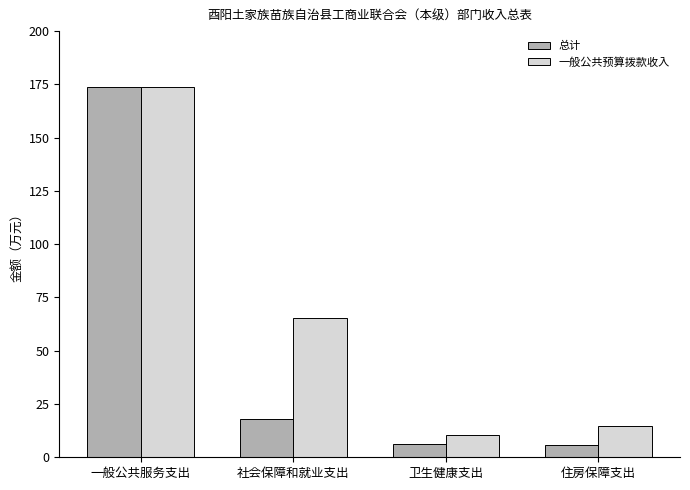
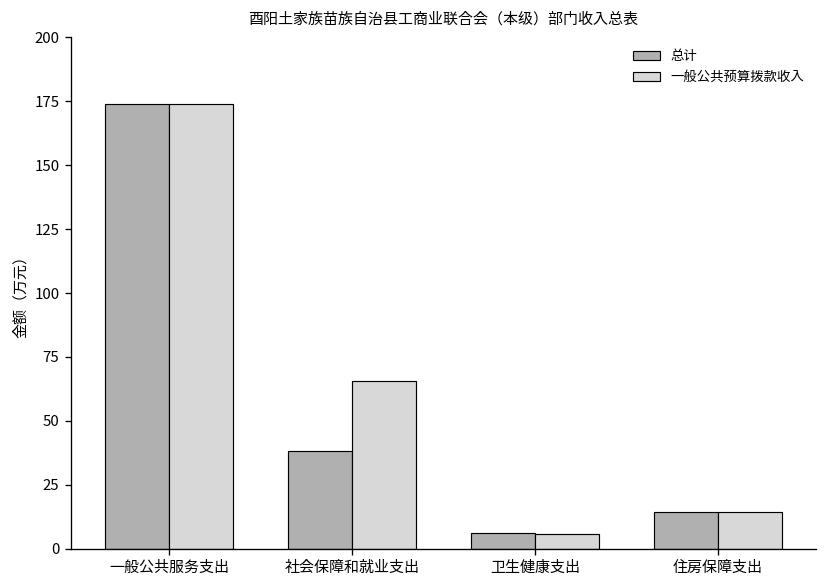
  {
    "总计": {
      "一般公共服务支出": 174,
-     "社会保障和就业支出": 18,
+     "社会保障和就业支出": 38,
      "卫生健康支出": 6,
-     "住房保障支出": 6
+     "住房保障支出": 15
    },
    "一般公共预算拨款收入": {
      "一般公共服务支出": 174,
      "社会保障和就业支出": 66,
-     "卫生健康支出": 10,
+     "卫生健康支出": 6,
      "住房保障支出": 15
    }
  }
